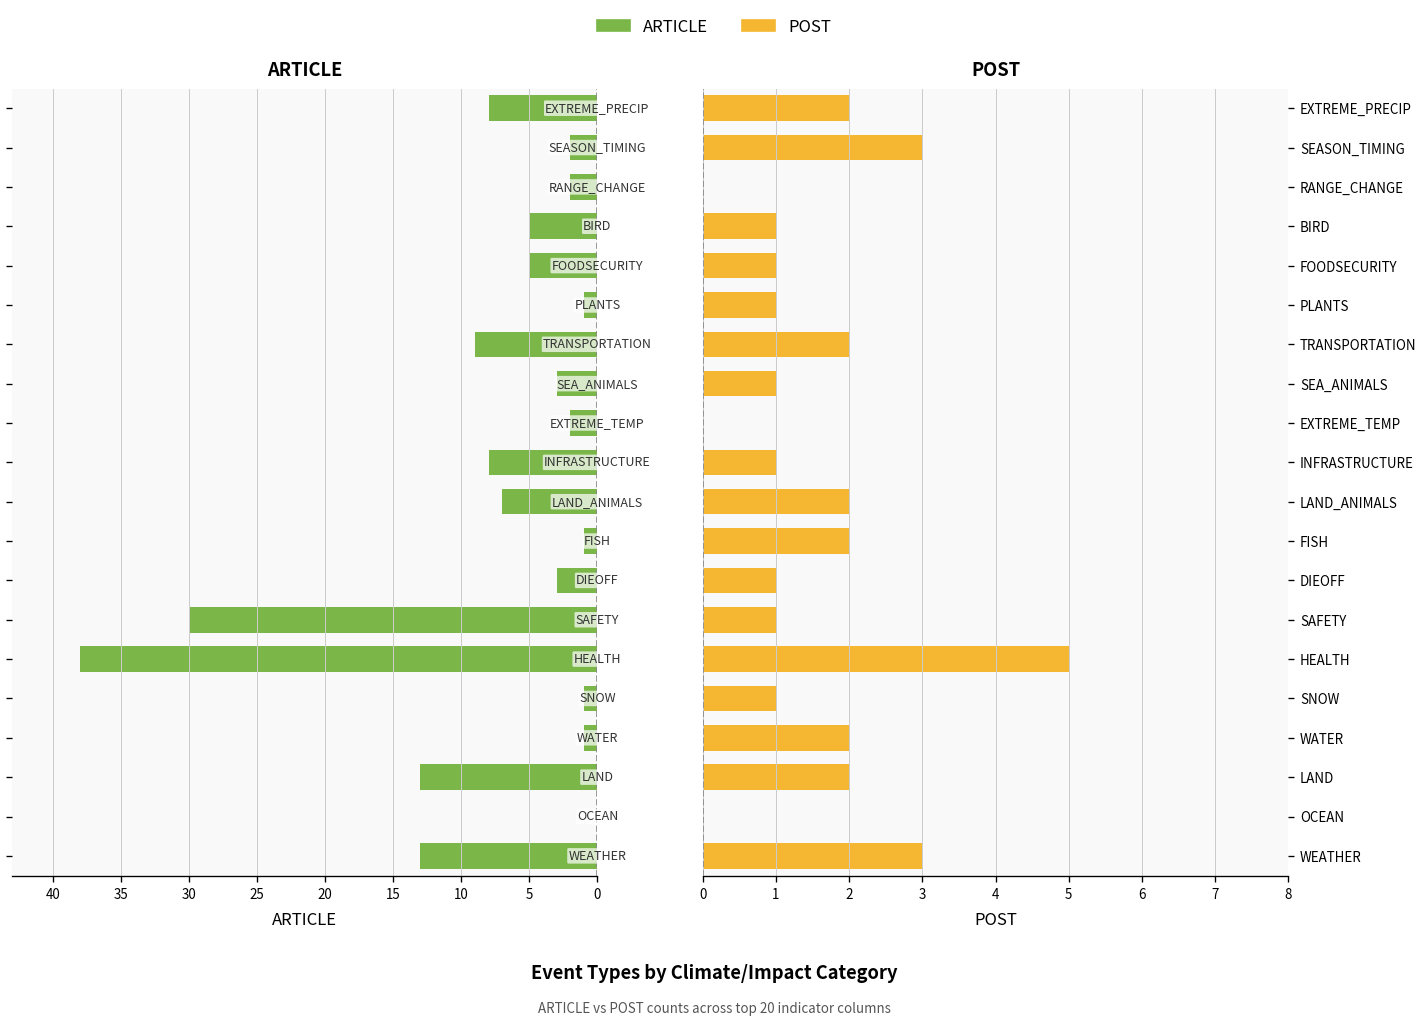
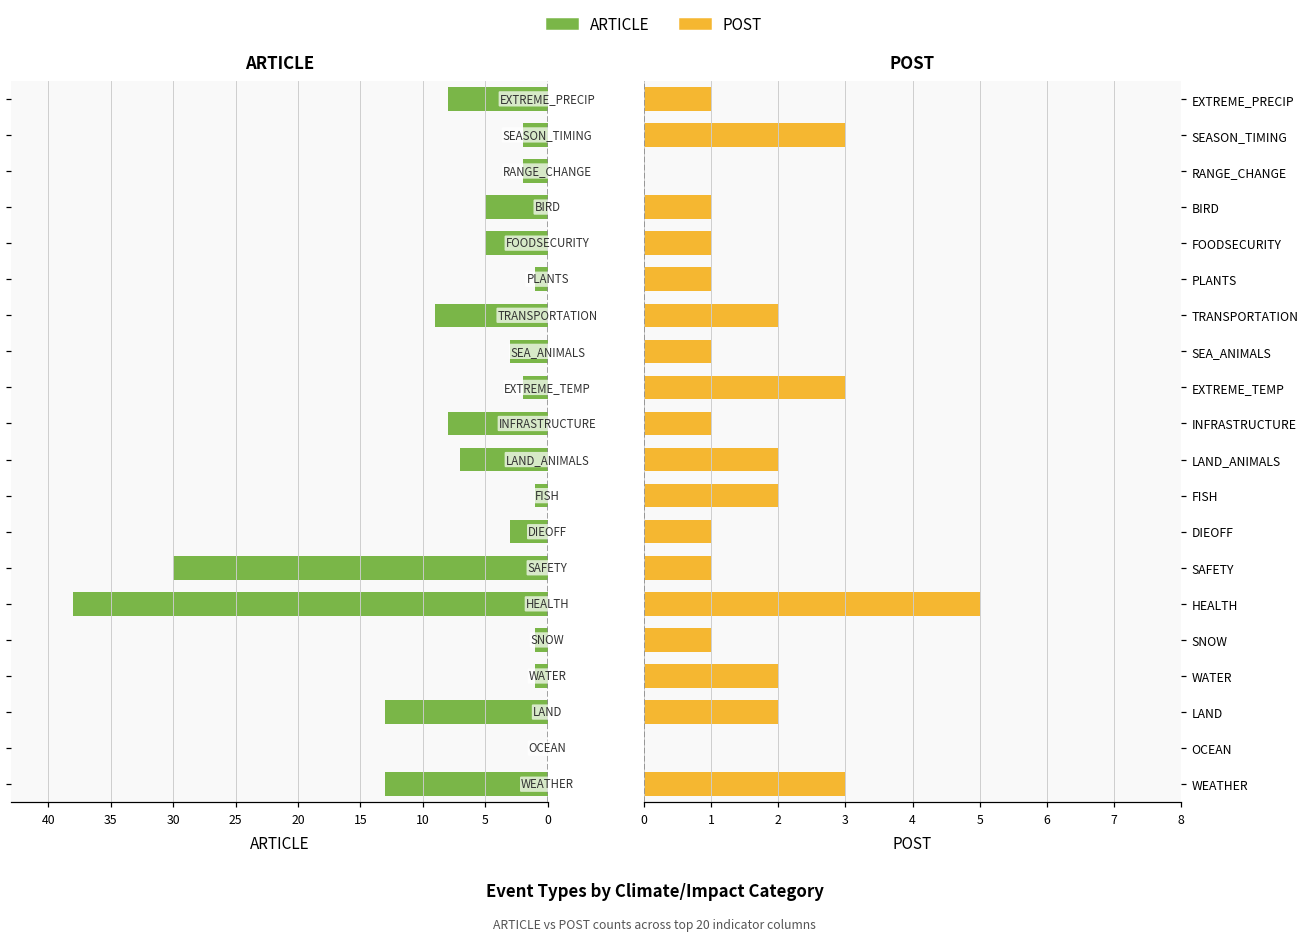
  {
    "POST": {
-     "EXTREME_PRECIP": 2,
+     "EXTREME_PRECIP": 1,
      "SEASON_TIMING": 3,
      "RANGE_CHANGE": 0,
      "BIRD": 1,
      "FOODSECURITY": 1,
      "PLANTS": 1,
      "TRANSPORTATION": 2,
      "SEA_ANIMALS": 1,
-     "EXTREME_TEMP": 0,
+     "EXTREME_TEMP": 3,
      "INFRASTRUCTURE": 1,
      "LAND_ANIMALS": 2,
      "FISH": 2,
      "DIEOFF": 1,
      "SAFETY": 1,
      "HEALTH": 5,
      "SNOW": 1,
      "WATER": 2,
      "LAND": 2,
      "OCEAN": 0,
      "WEATHER": 3
    }
  }
